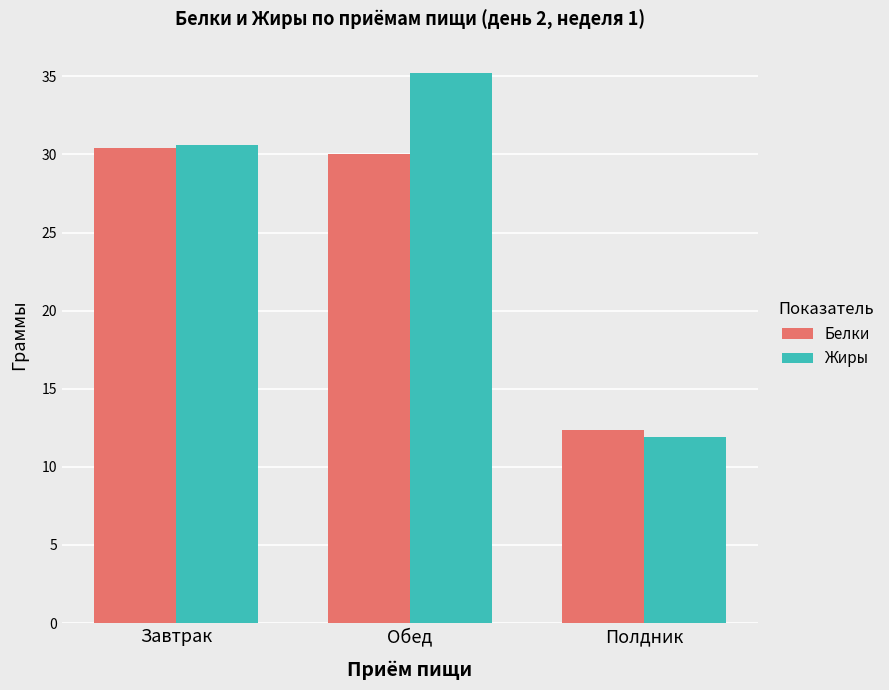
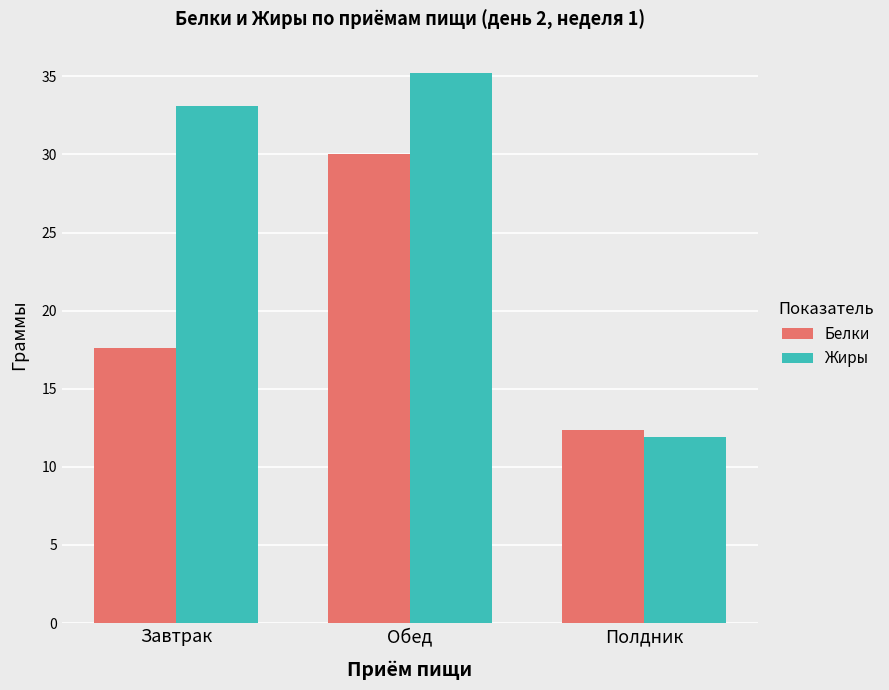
  {
    "Белки": {
-     "Завтрак": 30.4,
+     "Завтрак": 17.6,
      "Обед": 30.0,
      "Полдник": 12.4
    },
    "Жиры": {
-     "Завтрак": 30.6,
+     "Завтрак": 33.1,
      "Обед": 35.2,
      "Полдник": 11.9
    }
  }
